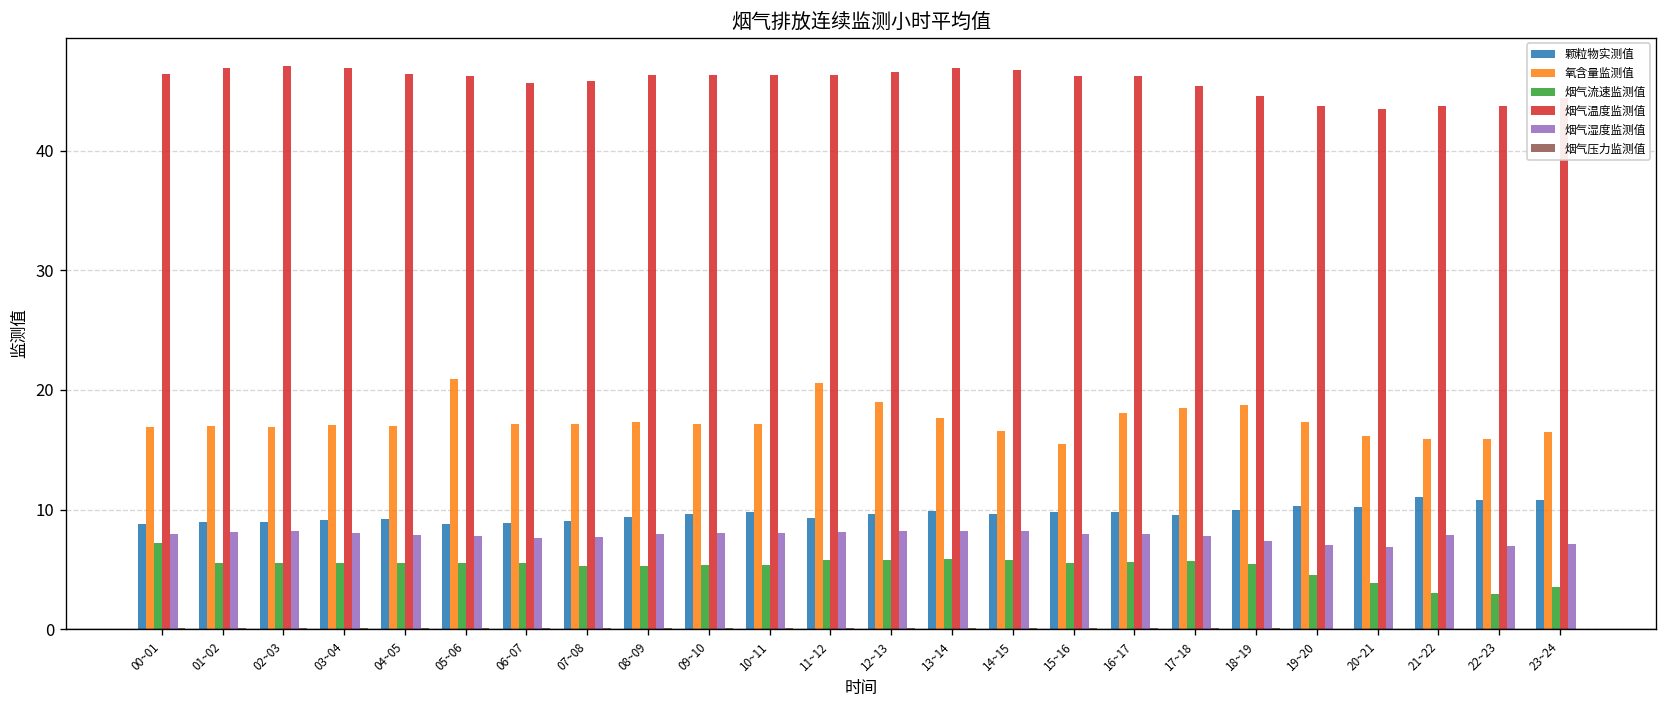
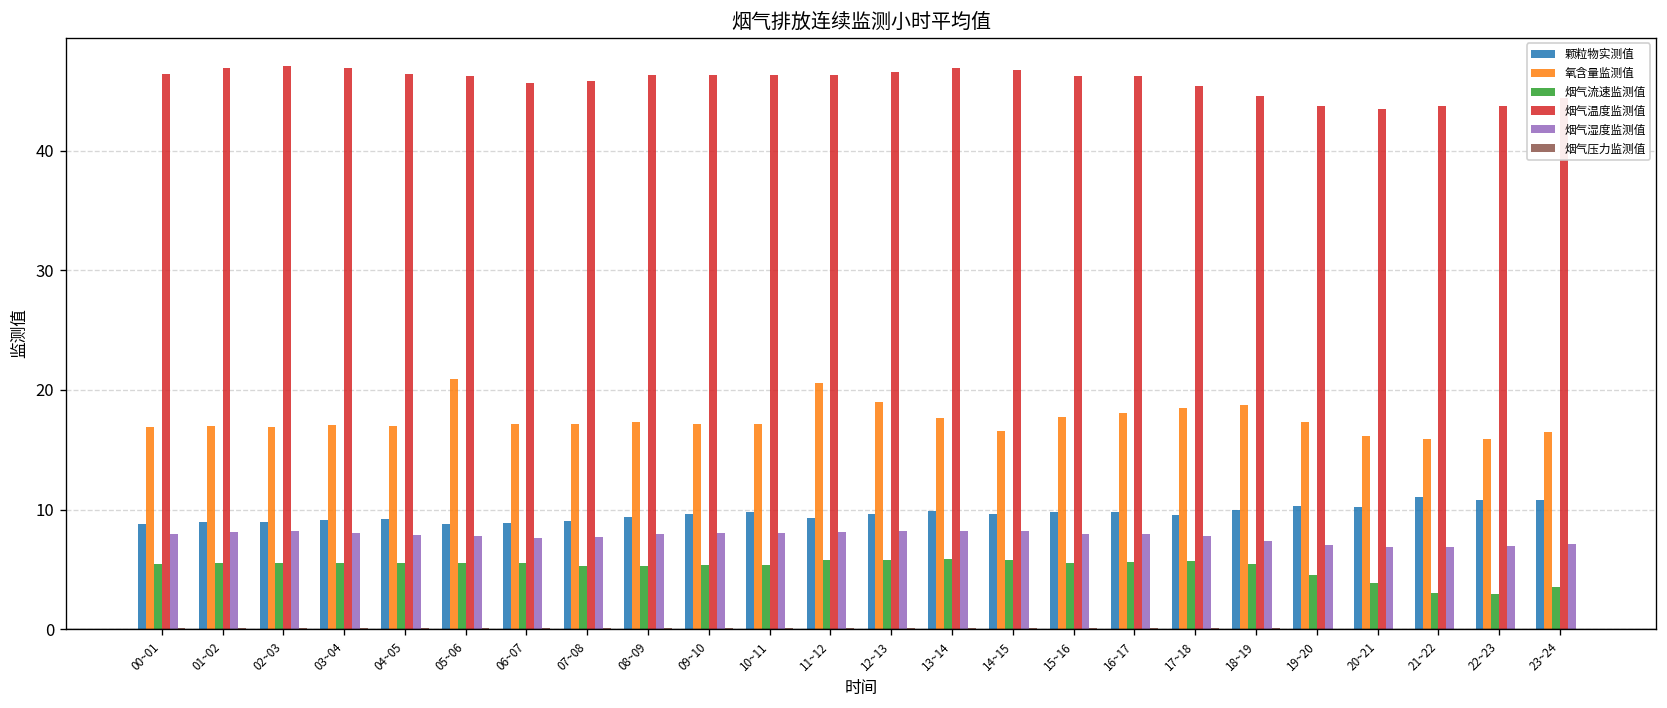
  {
    "颗粒物实测值": {
      "00~01": 9,
      "01~02": 9,
      "02~03": 9,
      "03~04": 9,
      "04~05": 9,
      "05~06": 9,
      "06~07": 9,
      "07~08": 9,
      "08~09": 9,
      "09~10": 10,
      "10~11": 10,
      "11~12": 9,
      "12~13": 10,
      "13~14": 10,
      "14~15": 10,
      "15~16": 10,
      "16~17": 10,
      "17~18": 10,
      "18~19": 10,
      "19~20": 10,
      "20~21": 10,
      "21~22": 11,
      "22~23": 11,
      "23~24": 11
    },
    "氧含量监测值": {
      "00~01": 17,
      "01~02": 17,
      "02~03": 17,
      "03~04": 17,
      "04~05": 17,
      "05~06": 21,
      "06~07": 17,
      "07~08": 17,
      "08~09": 17,
      "09~10": 17,
      "10~11": 17,
      "11~12": 21,
      "12~13": 19,
      "13~14": 18,
      "14~15": 17,
-     "15~16": 15,
+     "15~16": 18,
      "16~17": 18,
      "17~18": 18,
      "18~19": 19,
      "19~20": 17,
      "20~21": 16,
      "21~22": 16,
      "22~23": 16,
      "23~24": 16
    },
    "烟气流速监测值": {
-     "00~01": 7,
+     "00~01": 5,
      "01~02": 6,
      "02~03": 6,
      "03~04": 6,
      "04~05": 6,
      "05~06": 6,
      "06~07": 6,
      "07~08": 5,
      "08~09": 5,
      "09~10": 5,
      "10~11": 5,
      "11~12": 6,
      "12~13": 6,
      "13~14": 6,
      "14~15": 6,
      "15~16": 6,
      "16~17": 6,
      "17~18": 6,
      "18~19": 5,
      "19~20": 5,
      "20~21": 4,
      "21~22": 3,
      "22~23": 3,
      "23~24": 4
    },
    "烟气温度监测值": {
      "00~01": 46,
      "01~02": 47,
      "02~03": 47,
      "03~04": 47,
      "04~05": 46,
      "05~06": 46,
      "06~07": 46,
      "07~08": 46,
      "08~09": 46,
      "09~10": 46,
      "10~11": 46,
      "11~12": 46,
      "12~13": 47,
      "13~14": 47,
      "14~15": 47,
      "15~16": 46,
      "16~17": 46,
      "17~18": 45,
      "18~19": 45,
      "19~20": 44,
      "20~21": 43,
      "21~22": 44,
      "22~23": 44
    },
    "烟气湿度监测值": {
      "00~01": 8,
      "01~02": 8,
      "02~03": 8,
      "03~04": 8,
      "04~05": 8,
      "05~06": 8,
      "06~07": 8,
      "07~08": 8,
      "08~09": 8,
      "09~10": 8,
      "10~11": 8,
      "11~12": 8,
      "12~13": 8,
      "13~14": 8,
      "14~15": 8,
      "15~16": 8,
      "16~17": 8,
      "17~18": 8,
      "18~19": 7,
      "19~20": 7,
      "20~21": 7,
-     "21~22": 8,
+     "21~22": 7,
      "22~23": 7,
      "23~24": 7
    }
  }
